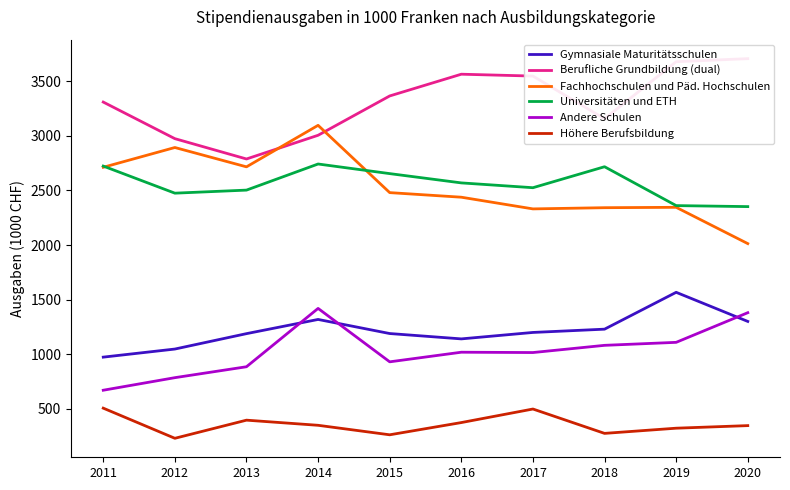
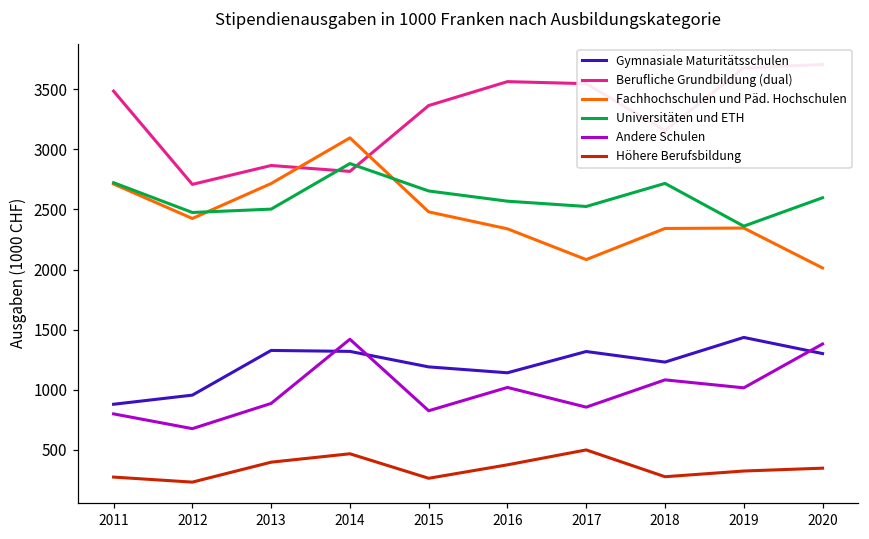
  {
    "Gymnasiale Maturitätsschulen": {
-     "2011": 970,
-     "2012": 1050,
-     "2013": 1190,
+     "2011": 880,
+     "2012": 960,
+     "2013": 1330,
      "2014": 1320,
      "2015": 1190,
      "2016": 1140,
-     "2017": 1200,
+     "2017": 1320,
      "2018": 1230,
-     "2019": 1570,
+     "2019": 1440,
      "2020": 1300
    },
    "Berufliche Grundbildung (dual)": {
-     "2011": 3310,
-     "2012": 2970,
-     "2013": 2790,
-     "2014": 3010,
+     "2011": 3490,
+     "2012": 2710,
+     "2013": 2870,
+     "2014": 2820,
      "2015": 3370,
      "2016": 3560
    },
    "Fachhochschulen und Päd. Hochschulen": {
-     "2012": 2890,
+     "2012": 2430,
      "2013": 2720,
      "2014": 3100,
      "2015": 2480,
-     "2016": 2440,
-     "2017": 2330,
+     "2016": 2340,
+     "2017": 2080,
      "2018": 2340,
      "2020": 2010
    },
    "Universitäten und ETH": {
      "2012": 2480,
      "2013": 2500,
-     "2014": 2740,
+     "2014": 2880,
      "2015": 2650,
      "2016": 2570,
      "2017": 2530,
      "2018": 2720,
-     "2020": 2350
+     "2020": 2600
    },
    "Andere Schulen": {
-     "2011": 670,
-     "2012": 790,
+     "2011": 800,
+     "2012": 680,
      "2013": 890,
      "2014": 1420,
-     "2015": 930,
+     "2015": 830,
      "2016": 1020,
-     "2017": 1020,
+     "2017": 860,
      "2018": 1080,
-     "2019": 1110,
+     "2019": 1020,
      "2020": 1380
    },
    "Höhere Berufsbildung": {
-     "2011": 510,
+     "2011": 270,
      "2012": 230,
      "2013": 400,
-     "2014": 350,
+     "2014": 470,
      "2015": 260,
      "2016": 380,
      "2017": 500,
      "2018": 280,
      "2019": 320,
      "2020": 350
    }
  }
